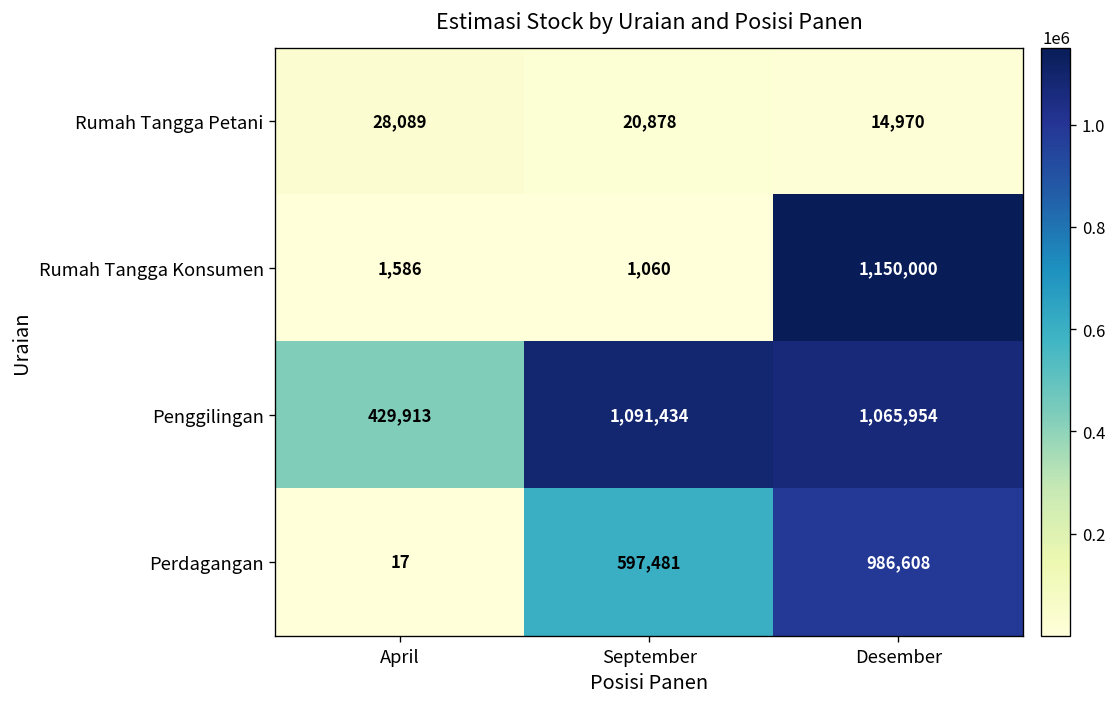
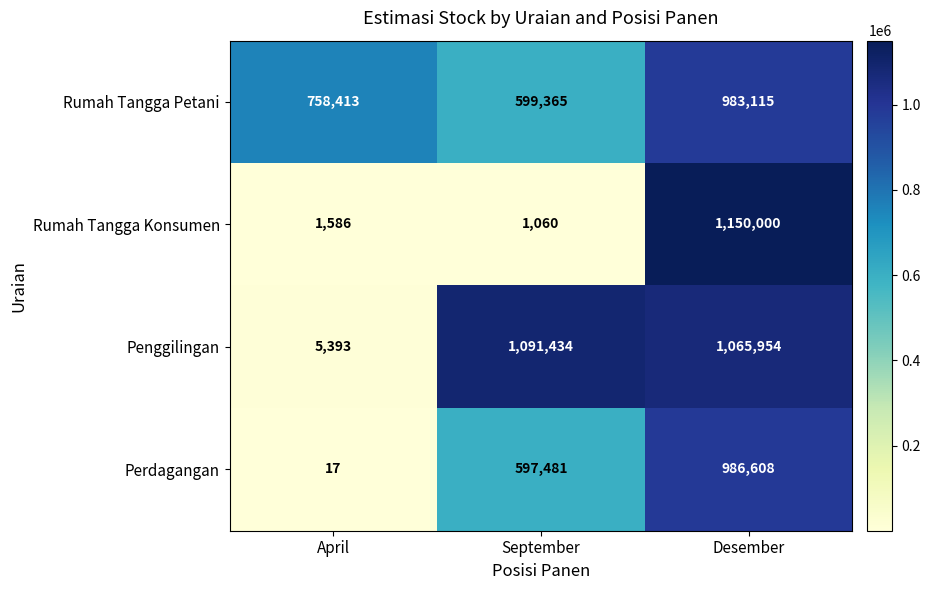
  {
    "Rumah Tangga Petani": {
-     "April": "28,089",
-     "September": "20,878",
-     "Desember": "14,970"
+     "April": "758,413",
+     "September": "599,365",
+     "Desember": "983,115"
    },
    "Rumah Tangga Konsumen": {
      "April": "1,586",
      "September": "1,060",
      "Desember": "1,150,000"
    },
    "Penggilingan": {
-     "April": "429,913",
+     "April": "5,393",
      "September": "1,091,434",
      "Desember": "1,065,954"
    },
    "Perdagangan": {
      "April": "17",
      "September": "597,481",
      "Desember": "986,608"
    }
  }
